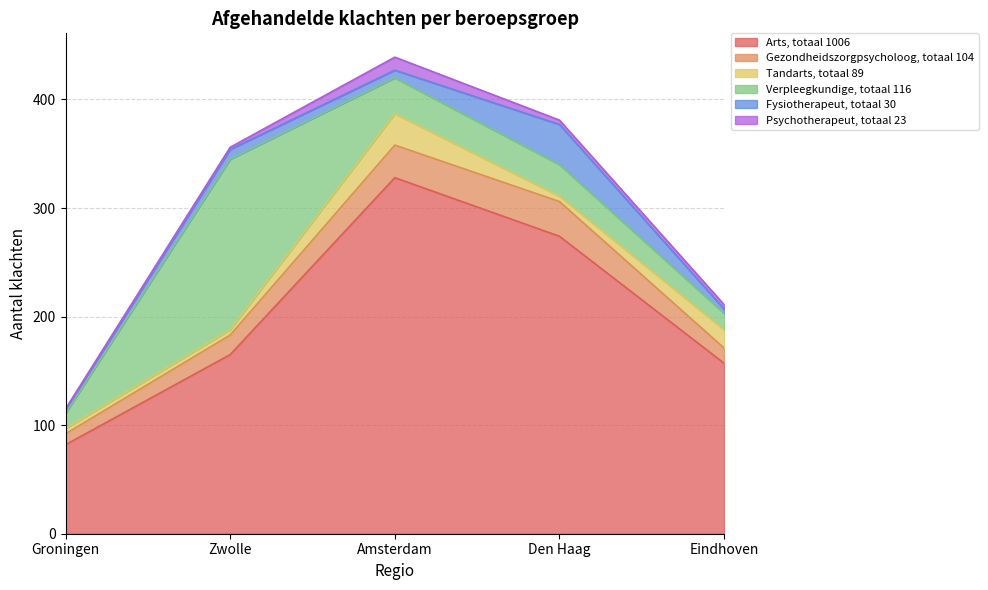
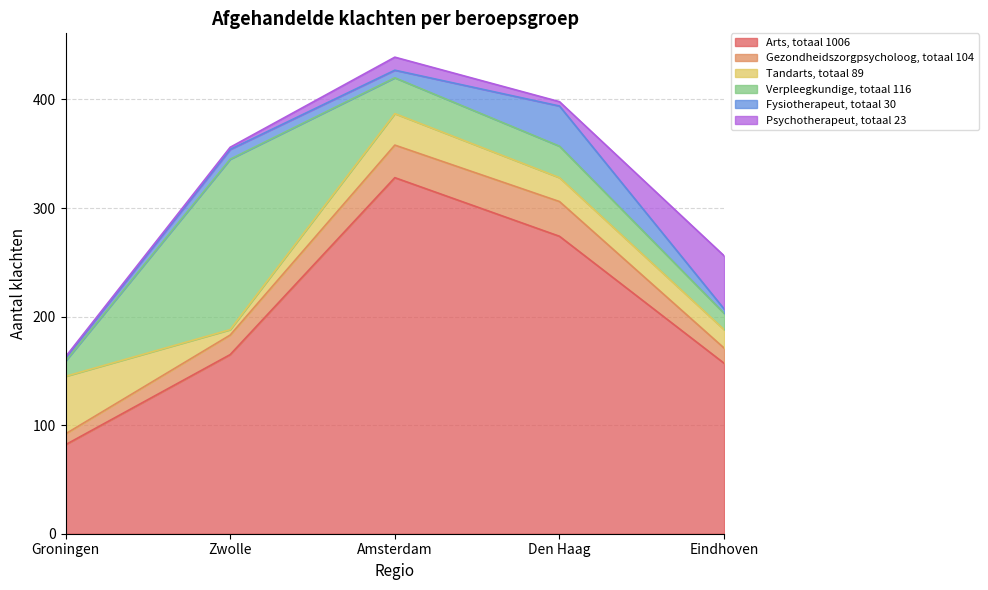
  {
    "Tandarts, totaal 89": {
-     "Groningen": 5,
+     "Groningen": 53,
      "Zwolle": 5,
      "Amsterdam": 29,
-     "Den Haag": 5,
+     "Den Haag": 22,
      "Eindhoven": 17
    },
    "Verpleegkundige, totaal 116": {
      "Groningen": 14,
      "Zwolle": 157,
      "Amsterdam": 33,
      "Den Haag": 29,
      "Eindhoven": 15
    },
    "Fysiotherapeut, totaal 30": {
      "Amsterdam": 7,
      "Den Haag": 37,
      "Eindhoven": 4
    },
    "Psychotherapeut, totaal 23": {
      "Amsterdam": 12,
      "Den Haag": 4,
-     "Eindhoven": 4
+     "Eindhoven": 49
    }
  }
